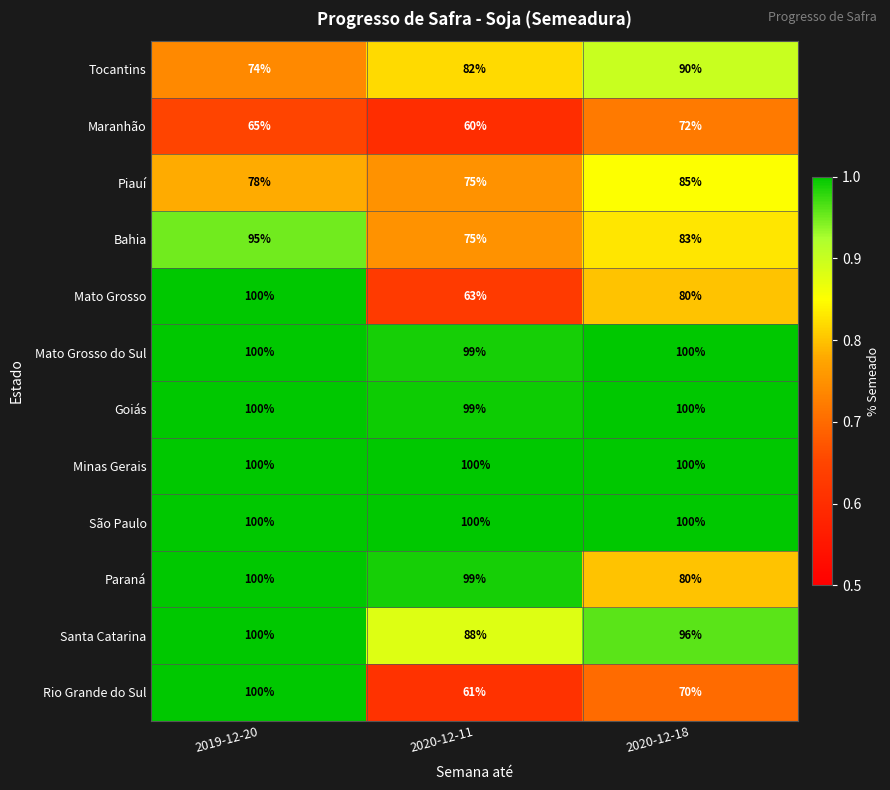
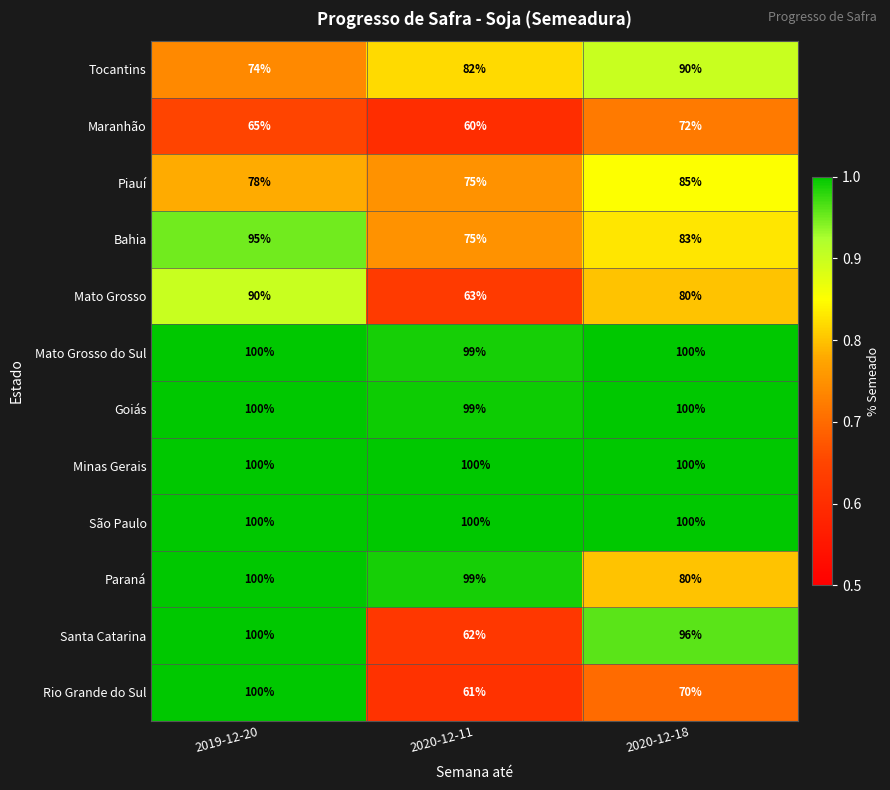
  {
    "Tocantins": {
      "2019-12-20": "74%",
      "2020-12-11": "82%",
      "2020-12-18": "90%"
    },
    "Maranhão": {
      "2019-12-20": "65%",
      "2020-12-11": "60%",
      "2020-12-18": "72%"
    },
    "Piauí": {
      "2019-12-20": "78%",
      "2020-12-11": "75%",
      "2020-12-18": "85%"
    },
    "Bahia": {
      "2019-12-20": "95%",
      "2020-12-11": "75%",
      "2020-12-18": "83%"
    },
    "Mato Grosso": {
-     "2019-12-20": "100%",
+     "2019-12-20": "90%",
      "2020-12-11": "63%",
      "2020-12-18": "80%"
    },
    "Mato Grosso do Sul": {
      "2019-12-20": "100%",
      "2020-12-11": "99%",
      "2020-12-18": "100%"
    },
    "Goiás": {
      "2019-12-20": "100%",
      "2020-12-11": "99%",
      "2020-12-18": "100%"
    },
    "Minas Gerais": {
      "2019-12-20": "100%",
      "2020-12-11": "100%",
      "2020-12-18": "100%"
    },
    "São Paulo": {
      "2019-12-20": "100%",
      "2020-12-11": "100%",
      "2020-12-18": "100%"
    },
    "Paraná": {
      "2019-12-20": "100%",
      "2020-12-11": "99%",
      "2020-12-18": "80%"
    },
    "Santa Catarina": {
      "2019-12-20": "100%",
-     "2020-12-11": "88%",
+     "2020-12-11": "62%",
      "2020-12-18": "96%"
    },
    "Rio Grande do Sul": {
      "2019-12-20": "100%",
      "2020-12-11": "61%",
      "2020-12-18": "70%"
    }
  }
